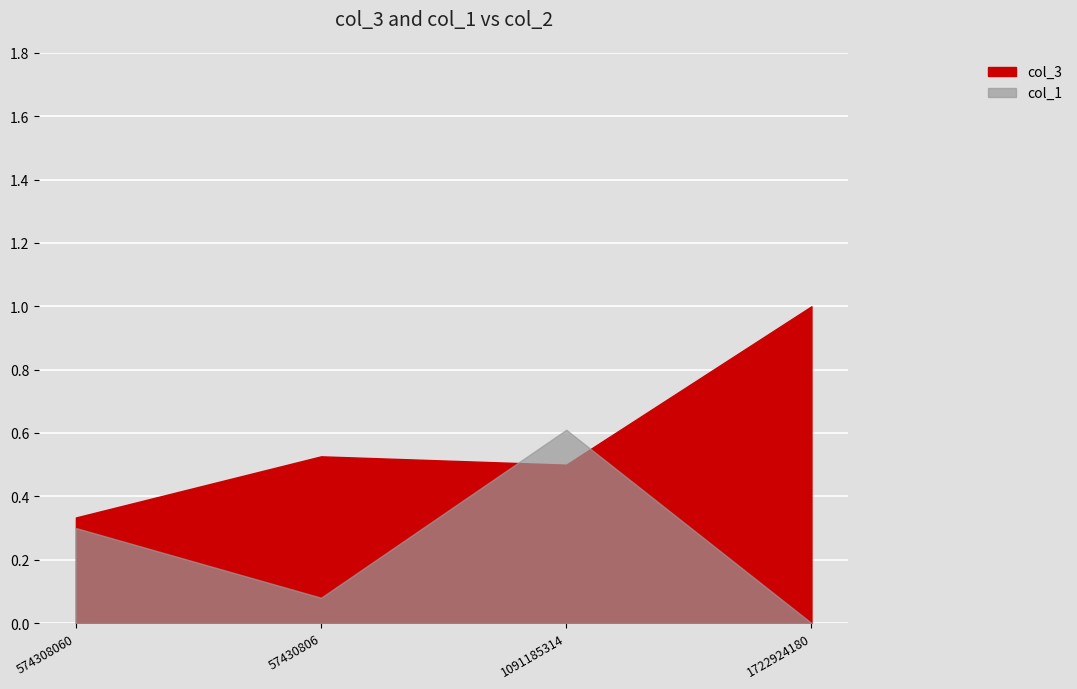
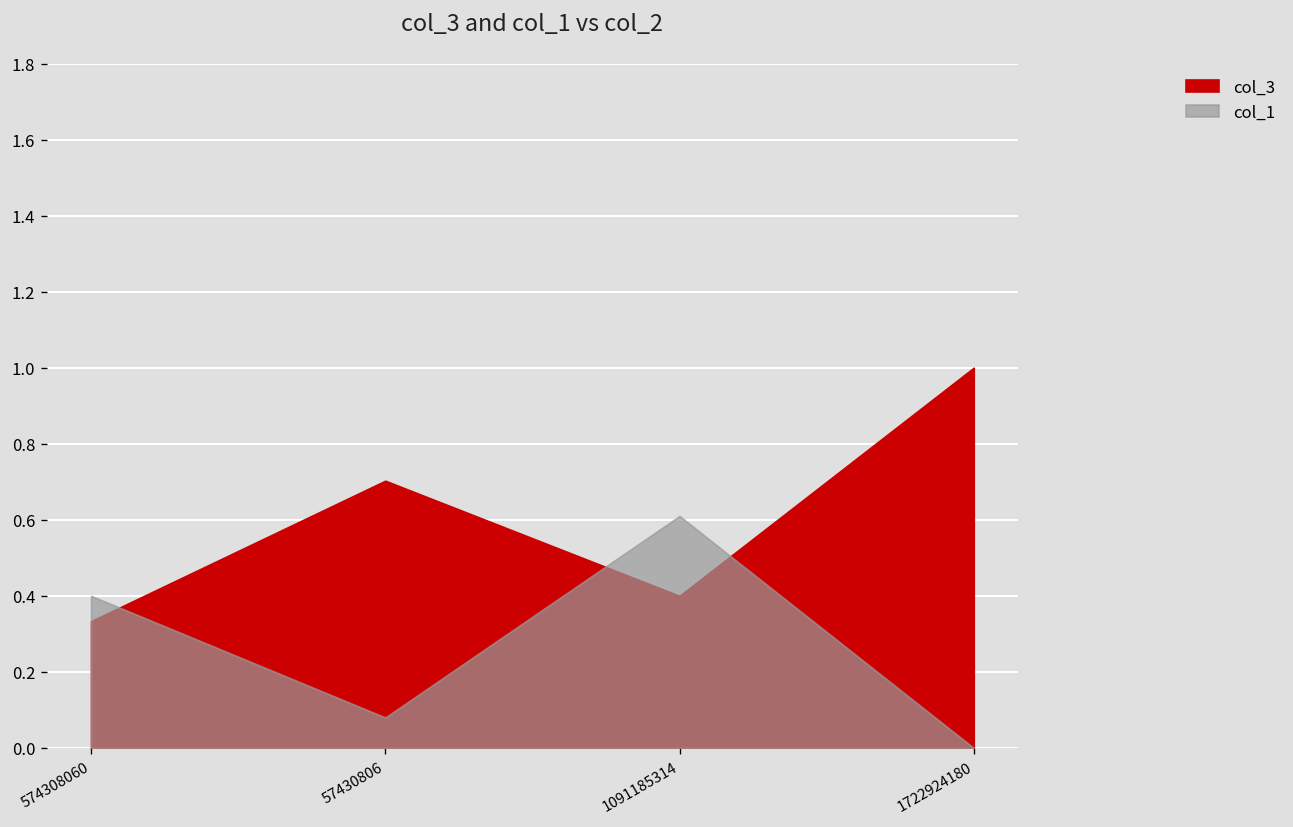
  {
    "col_3": {
      "574308060": 0.33,
-     "57430806": 0.53,
-     "1091185314": 0.5,
+     "57430806": 0.70,
+     "1091185314": 0.4,
      "1722924180": 1.00
    },
    "col_1": {
-     "574308060": 0.3,
+     "574308060": 0.4,
      "57430806": 0.08,
      "1091185314": 0.61,
      "1722924180": 0.0
    }
  }
